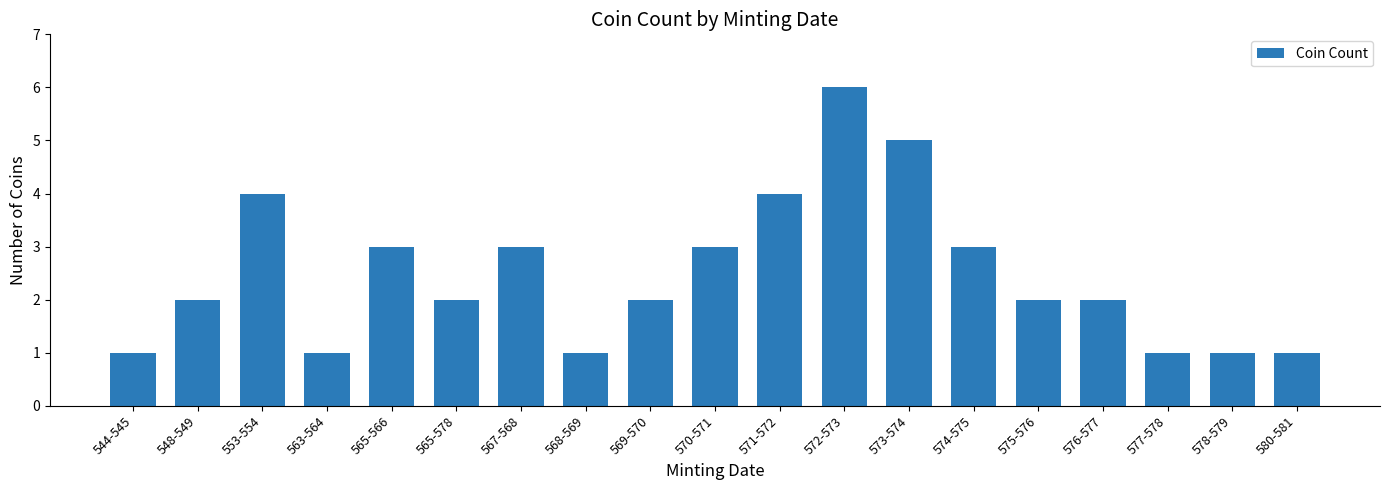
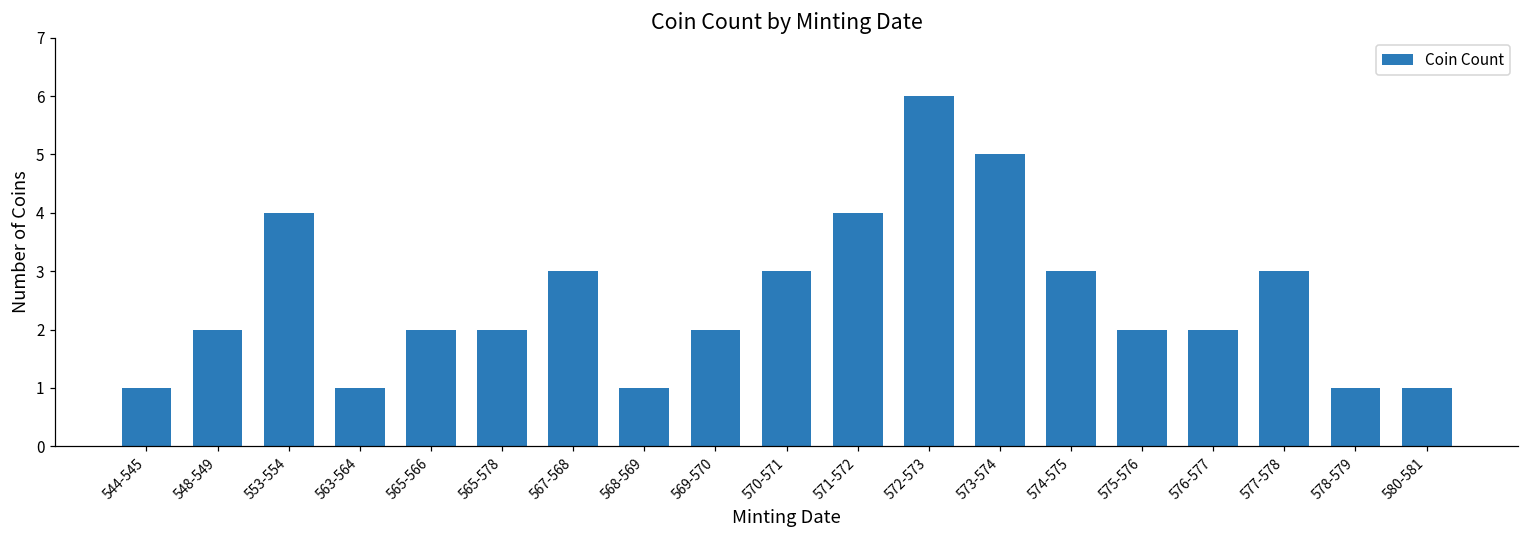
  {
    "544-545": 1,
    "548-549": 2,
    "553-554": 4,
    "563-564": 1,
-   "565-566": 3,
+   "565-566": 2,
    "565-578": 2,
    "567-568": 3,
    "568-569": 1,
    "569-570": 2,
    "570-571": 3,
    "571-572": 4,
    "572-573": 6,
    "573-574": 5,
    "574-575": 3,
    "575-576": 2,
    "576-577": 2,
-   "577-578": 1,
+   "577-578": 3,
    "578-579": 1,
    "580-581": 1
  }
